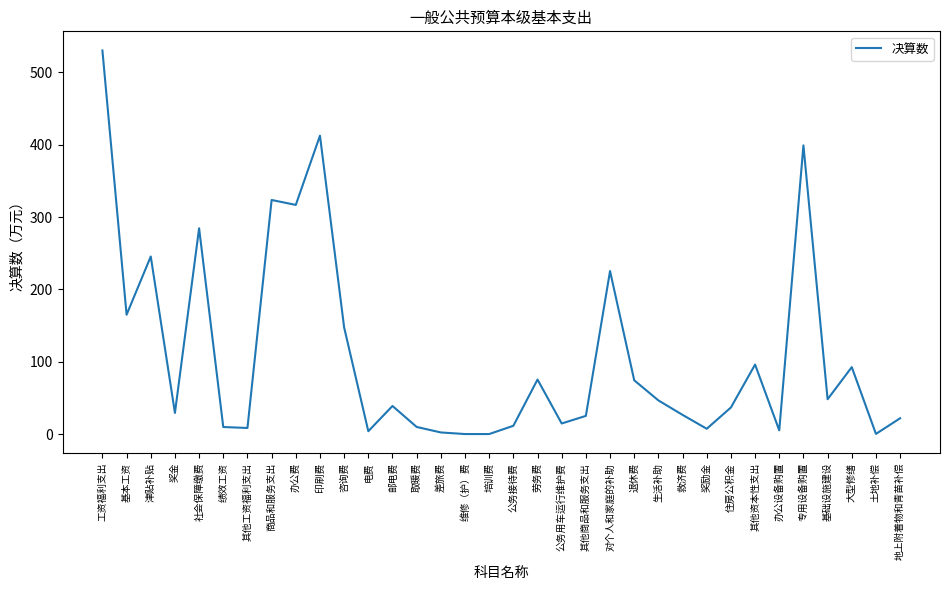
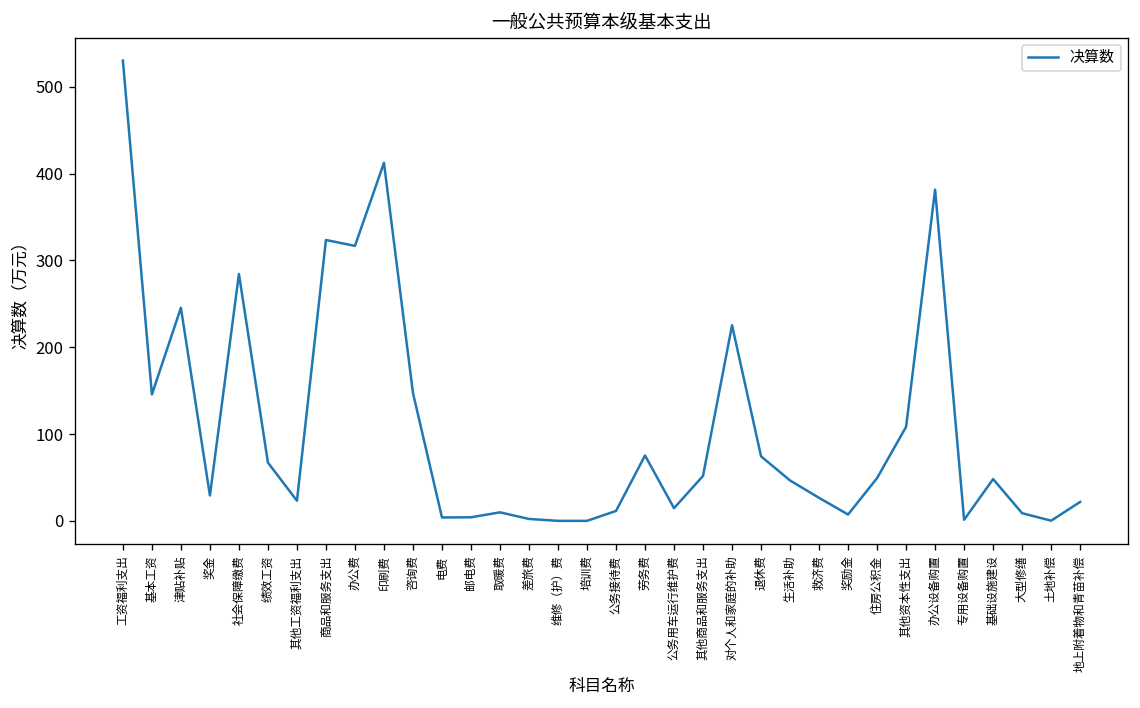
  {
    "工资福利支出": 530,
-   "基本工资": 170,
+   "基本工资": 150,
    "津贴补贴": 250,
    "奖金": 30,
    "社会保障缴费": 280,
-   "绩效工资": 10,
-   "其他工资福利支出": 10,
+   "绩效工资": 70,
+   "其他工资福利支出": 20,
    "商品和服务支出": 320,
    "办公费": 320,
    "印刷费": 410,
    "咨询费": 150,
    "电费": 0,
-   "邮电费": 40,
+   "邮电费": 0,
    "取暖费": 10,
    "差旅费": 0,
    "维修（护）费": 0,
    "培训费": 0,
    "公务接待费": 10,
    "劳务费": 80,
    "公务用车运行维护费": 10,
-   "其他商品和服务支出": 30,
+   "其他商品和服务支出": 50,
    "对个人和家庭的补助": 230,
    "退休费": 70,
    "生活补助": 50,
    "救济费": 30,
    "奖励金": 10,
-   "住房公积金": 40,
-   "其他资本性支出": 100,
-   "办公设备购置": 10,
-   "专用设备购置": 400,
+   "住房公积金": 50,
+   "其他资本性支出": 110,
+   "办公设备购置": 380,
+   "专用设备购置": 0,
    "基础设施建设": 50,
-   "大型修缮": 90,
+   "大型修缮": 10,
    "土地补偿": 0,
    "地上附着物和青苗补偿": 20
  }
